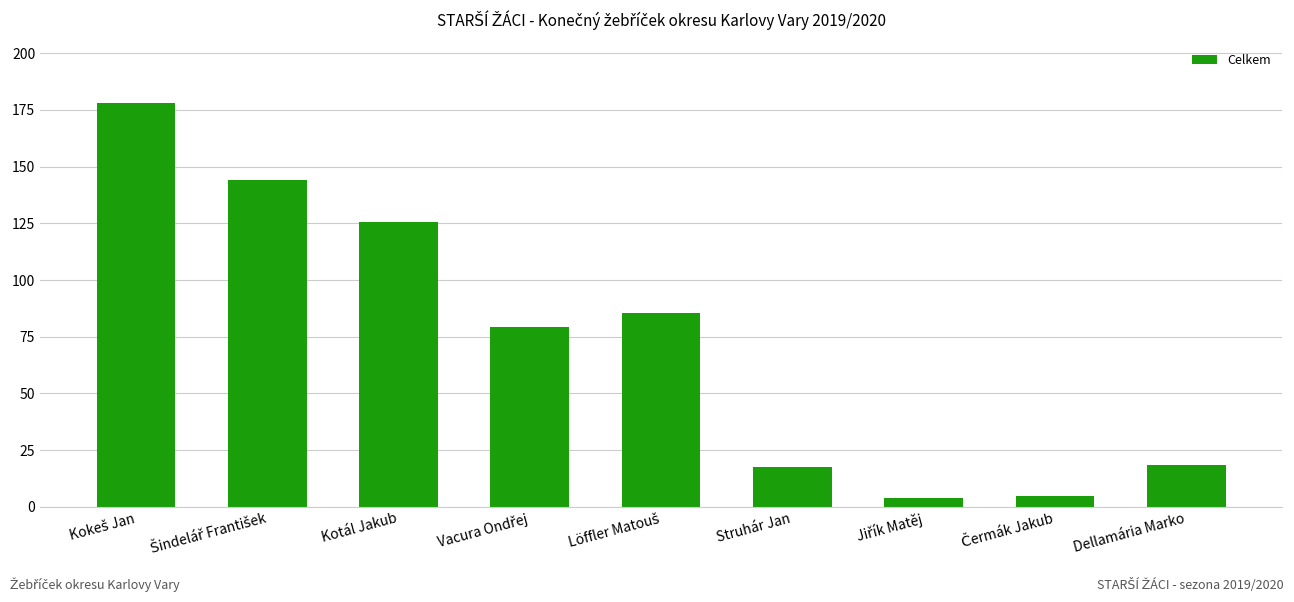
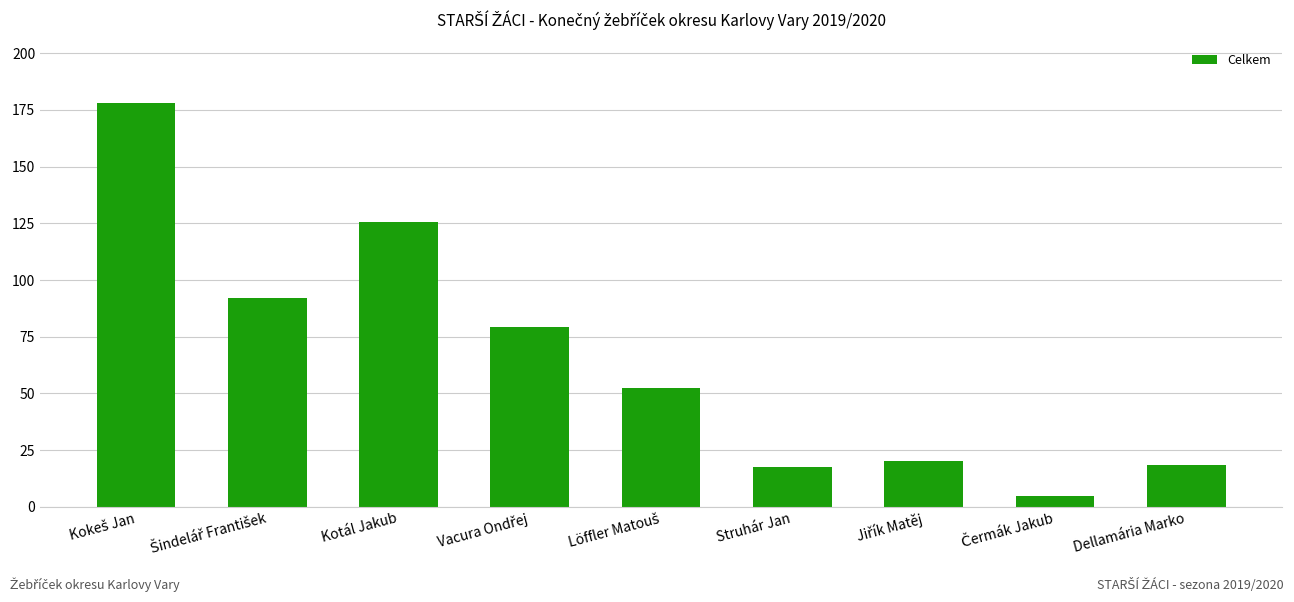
  {
    "Kokeš Jan": 178,
-   "Šindelář František": 144,
+   "Šindelář František": 92,
    "Kotál Jakub": 126,
    "Vacura Ondřej": 80,
-   "Löffler Matouš": 85,
+   "Löffler Matouš": 53,
    "Struhár Jan": 18,
-   "Jiřík Matěj": 4,
+   "Jiřík Matěj": 20,
    "Čermák Jakub": 5,
    "Dellamária Marko": 18
  }
